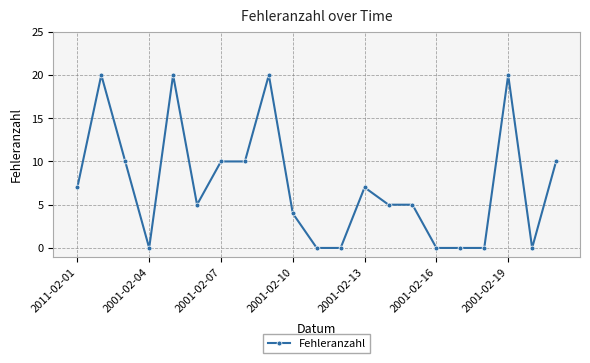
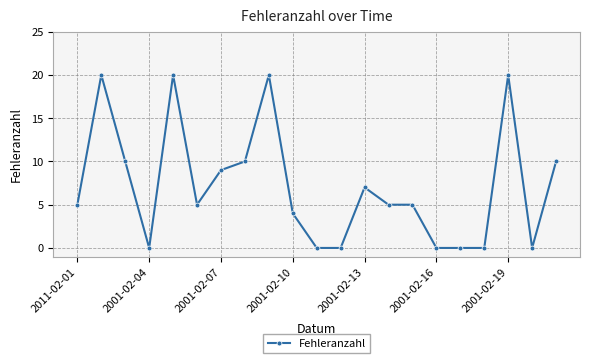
  {
-   "2011-02-01": 7,
+   "2011-02-01": 5,
    "2001-02-04": 0,
-   "2001-02-07": 10,
+   "2001-02-07": 9,
    "2001-02-10": 4,
    "2001-02-13": 7,
    "2001-02-16": 0,
    "2001-02-19": 20
  }
